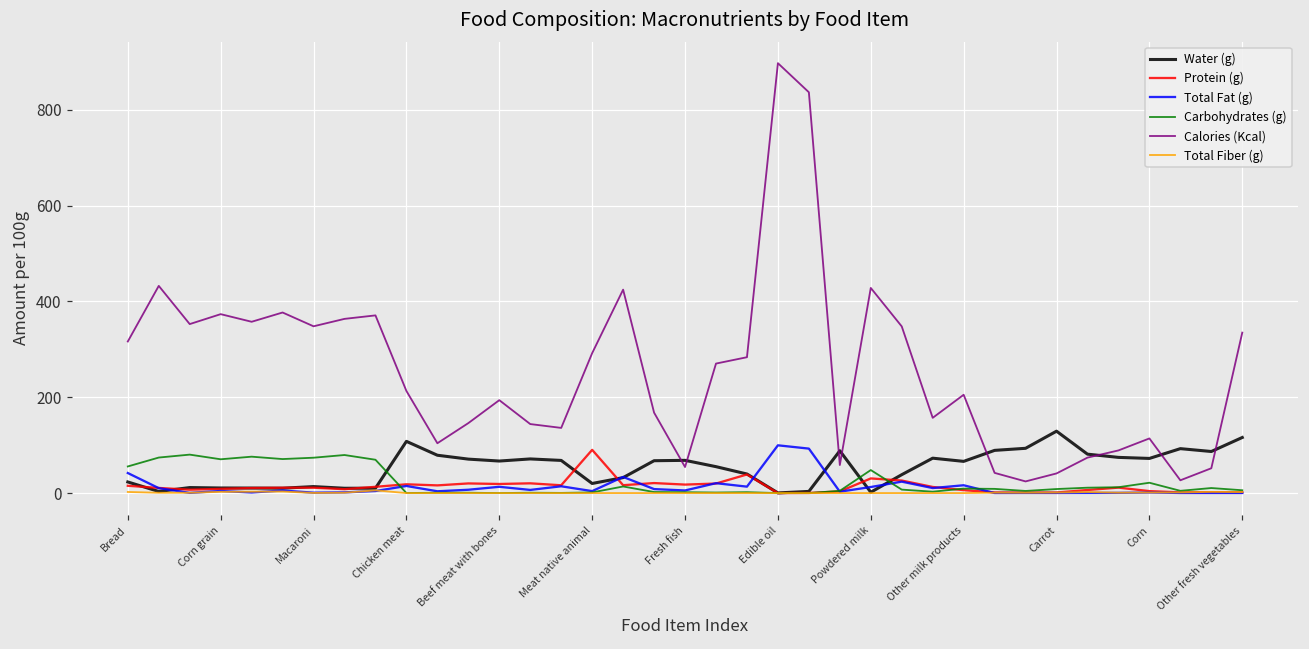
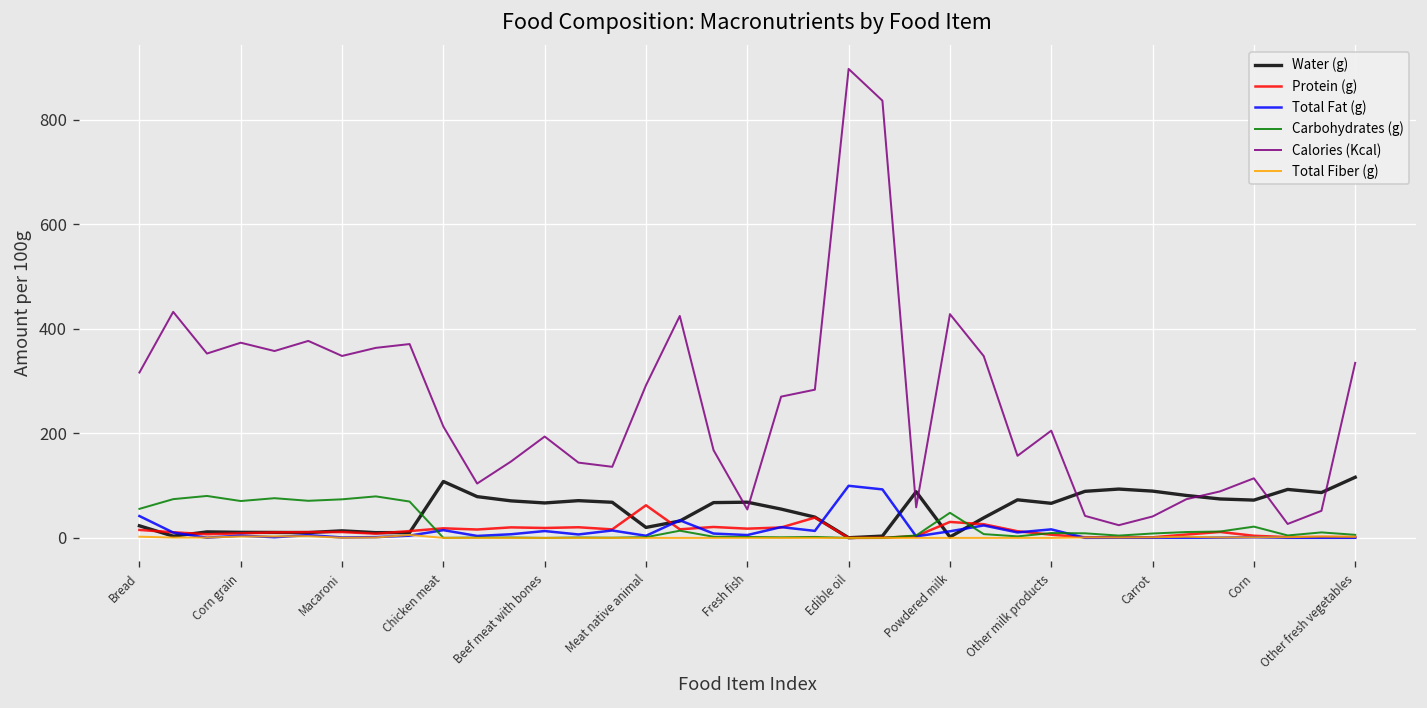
  {
    "Water (g)": {
      "Bread": 20,
      "Chicken meat": 110,
      "Beef meat with bones": 70,
      "Meat native animal": 20,
      "Fresh fish": 70,
      "Other milk products": 70,
-     "Carrot": 130,
+     "Carrot": 90,
      "Corn": 70,
      "Other fresh vegetables": 120
    },
    "Protein (g)": {
      "Bread": 20,
-     "Meat native animal": 90,
+     "Meat native animal": 60,
      "Fresh fish": 20,
      "Powdered milk": 30
    },
    "Total Fat (g)": {
      "Bread": 40,
      "Edible oil": 100,
      "Powdered milk": 10,
      "Other milk products": 20
    },
    "Carbohydrates (g)": {
      "Bread": 60,
      "Corn grain": 70,
      "Macaroni": 70,
      "Powdered milk": 50,
      "Carrot": 10,
      "Corn": 20
    },
    "Calories (Kcal)": {
      "Bread": 320,
      "Corn grain": 370,
      "Macaroni": 350,
      "Chicken meat": 210,
      "Beef meat with bones": 190,
      "Meat native animal": 290,
      "Fresh fish": 50,
      "Edible oil": 900,
      "Powdered milk": 430,
      "Other milk products": 210,
      "Carrot": 40,
      "Corn": 110,
      "Other fresh vegetables": 330
    },
    "Total Fiber (g)": {
      "Bread": 0,
      "Other milk products": 0
    }
  }
